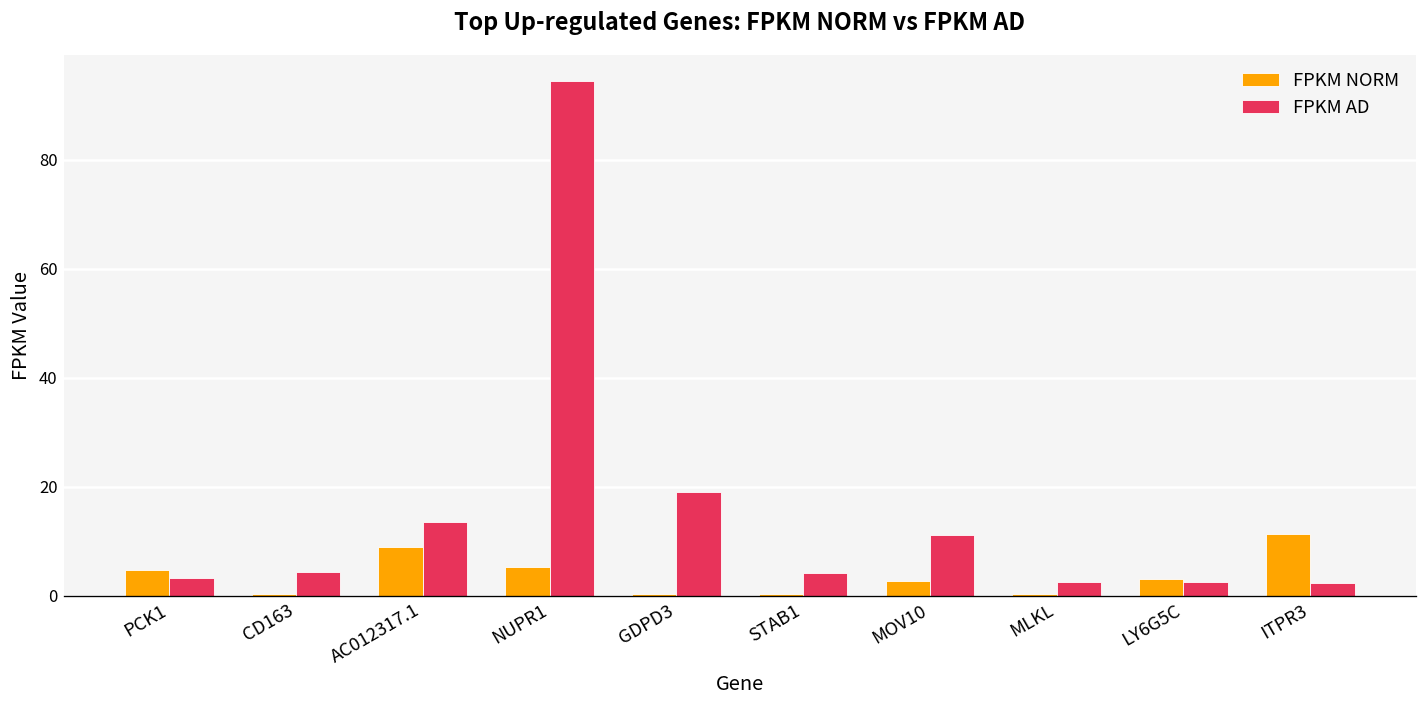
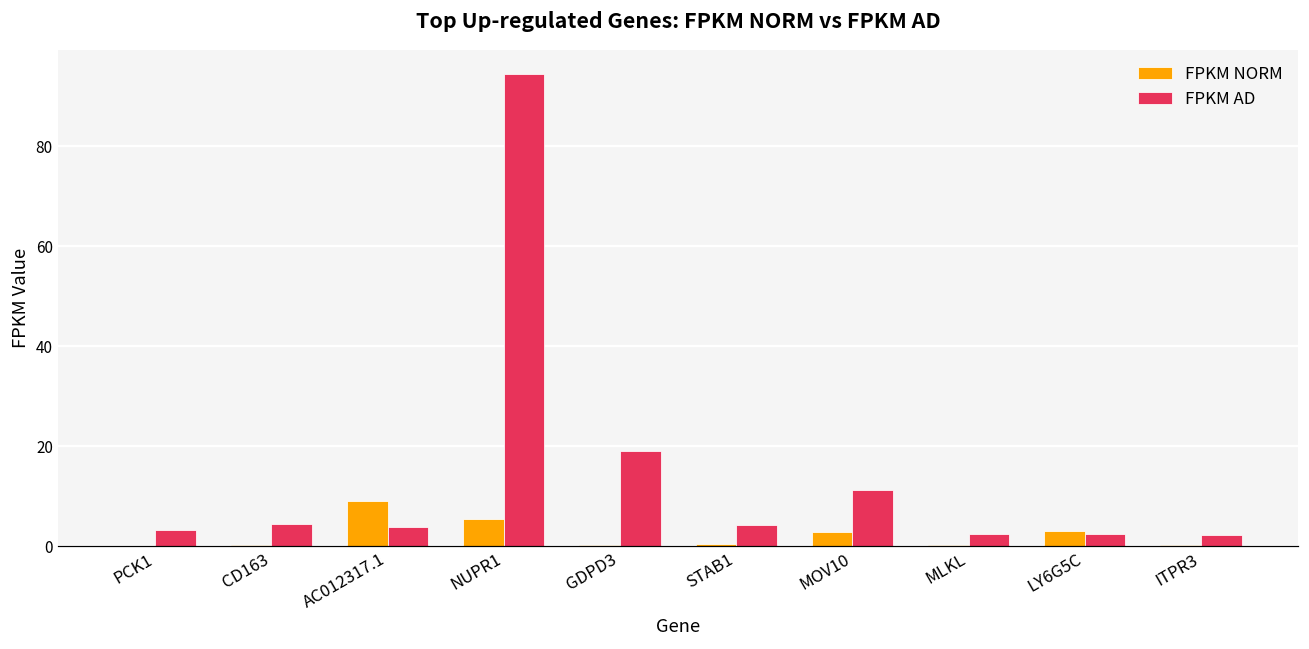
  {
    "FPKM NORM": {
-     "PCK1": 5,
+     "PCK1": 0,
      "AC012317.1": 9,
      "NUPR1": 5,
      "MOV10": 3,
      "LY6G5C": 3,
-     "ITPR3": 11
+     "ITPR3": 0
    },
    "FPKM AD": {
      "PCK1": 3,
      "CD163": 4,
-     "AC012317.1": 13,
+     "AC012317.1": 4,
      "NUPR1": 94,
      "GDPD3": 19,
      "STAB1": 4,
      "MOV10": 11,
      "MLKL": 3,
      "LY6G5C": 2,
      "ITPR3": 2
    }
  }
